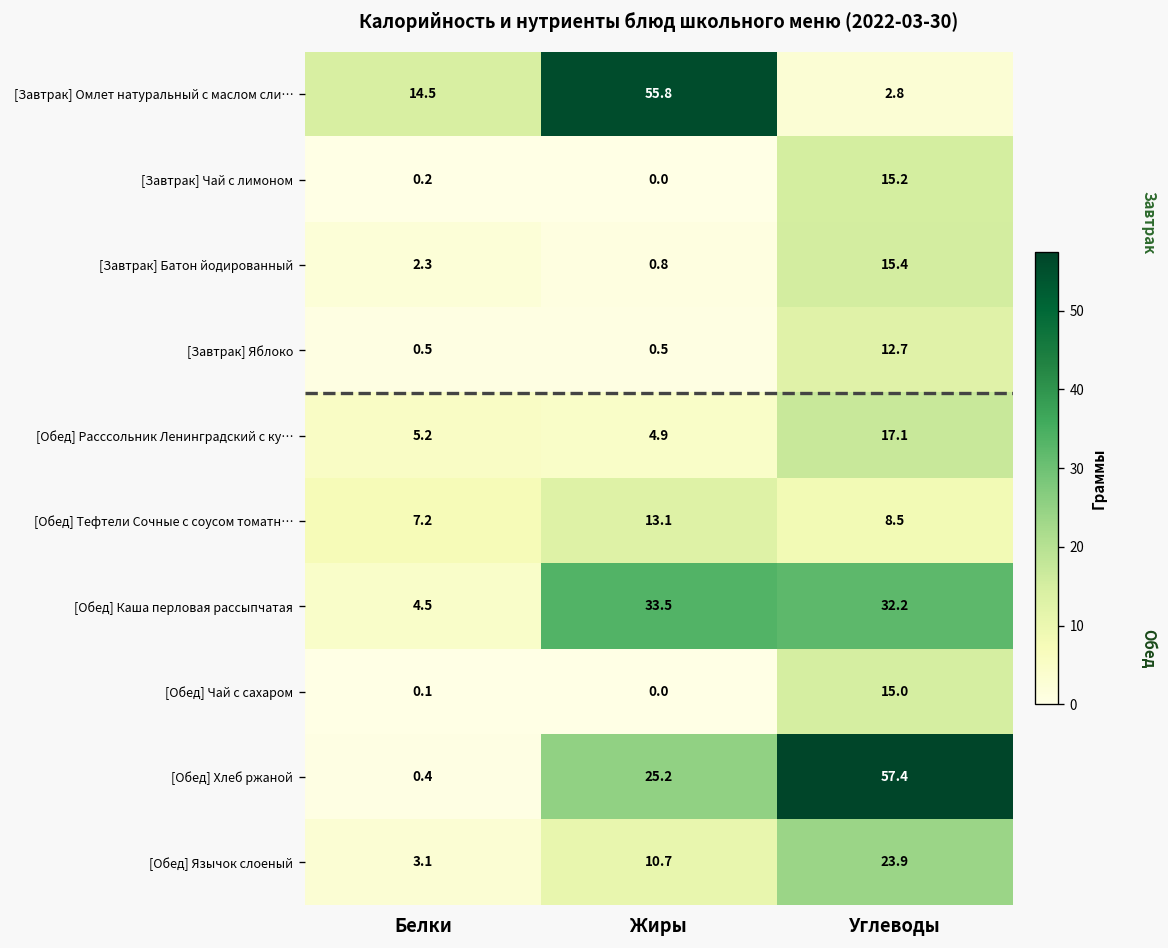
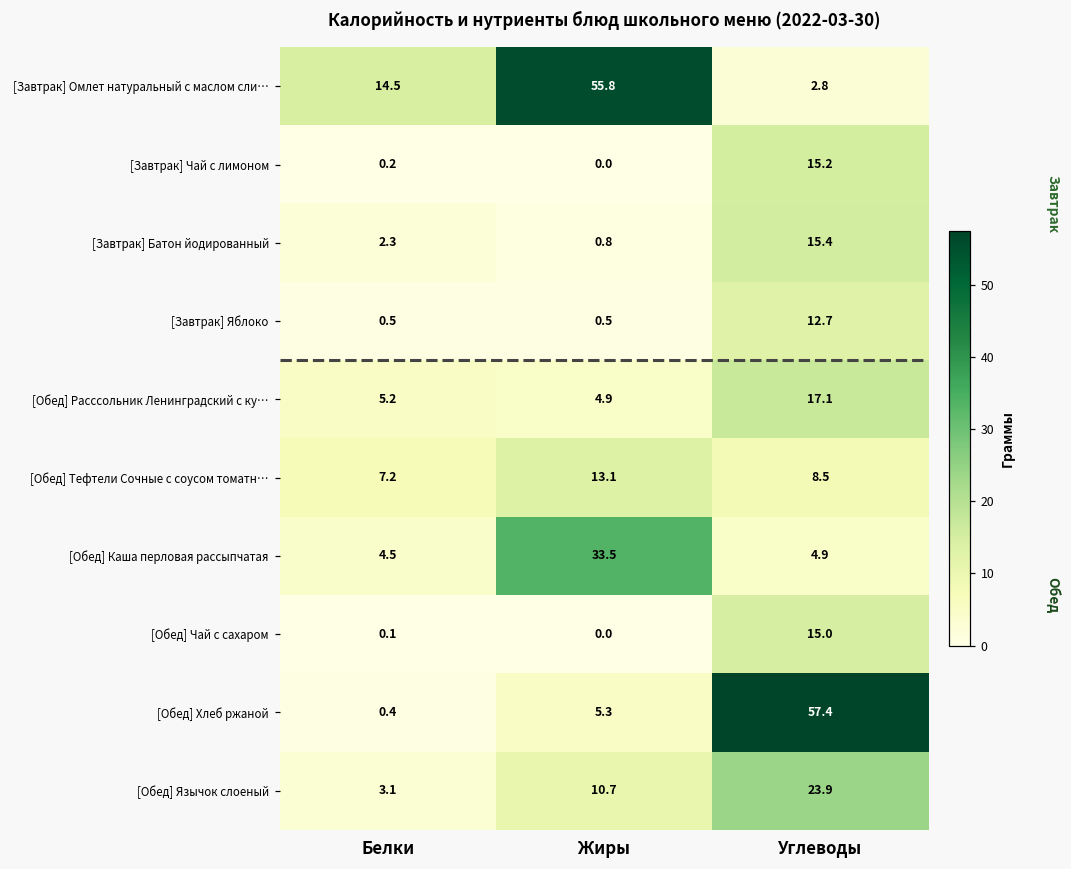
  {
    "[Завтрак] Омлет натуральный с маслом сли…": {
      "Белки": 14.5,
      "Жиры": 55.8,
      "Углеводы": 2.8
    },
    "[Завтрак] Чай с лимоном": {
      "Белки": 0.2,
      "Жиры": 0.0,
      "Углеводы": 15.2
    },
    "[Завтрак] Батон йодированный": {
      "Белки": 2.3,
      "Жиры": 0.8,
      "Углеводы": 15.4
    },
    "[Завтрак] Яблоко": {
      "Белки": 0.5,
      "Жиры": 0.5,
      "Углеводы": 12.7
    },
    "[Обед] Расссольник Ленинградский с ку…": {
      "Белки": 5.2,
      "Жиры": 4.9,
      "Углеводы": 17.1
    },
    "[Обед] Тефтели Сочные с соусом томатн…": {
      "Белки": 7.2,
      "Жиры": 13.1,
      "Углеводы": 8.5
    },
    "[Обед] Каша перловая рассыпчатая": {
      "Белки": 4.5,
      "Жиры": 33.5,
-     "Углеводы": 32.2
+     "Углеводы": 4.9
    },
    "[Обед] Чай с сахаром": {
      "Белки": 0.1,
      "Жиры": 0.0,
      "Углеводы": 15.0
    },
    "[Обед] Хлеб ржаной": {
      "Белки": 0.4,
-     "Жиры": 25.2,
+     "Жиры": 5.3,
      "Углеводы": 57.4
    },
    "[Обед] Язычок слоеный": {
      "Белки": 3.1,
      "Жиры": 10.7,
      "Углеводы": 23.9
    }
  }
